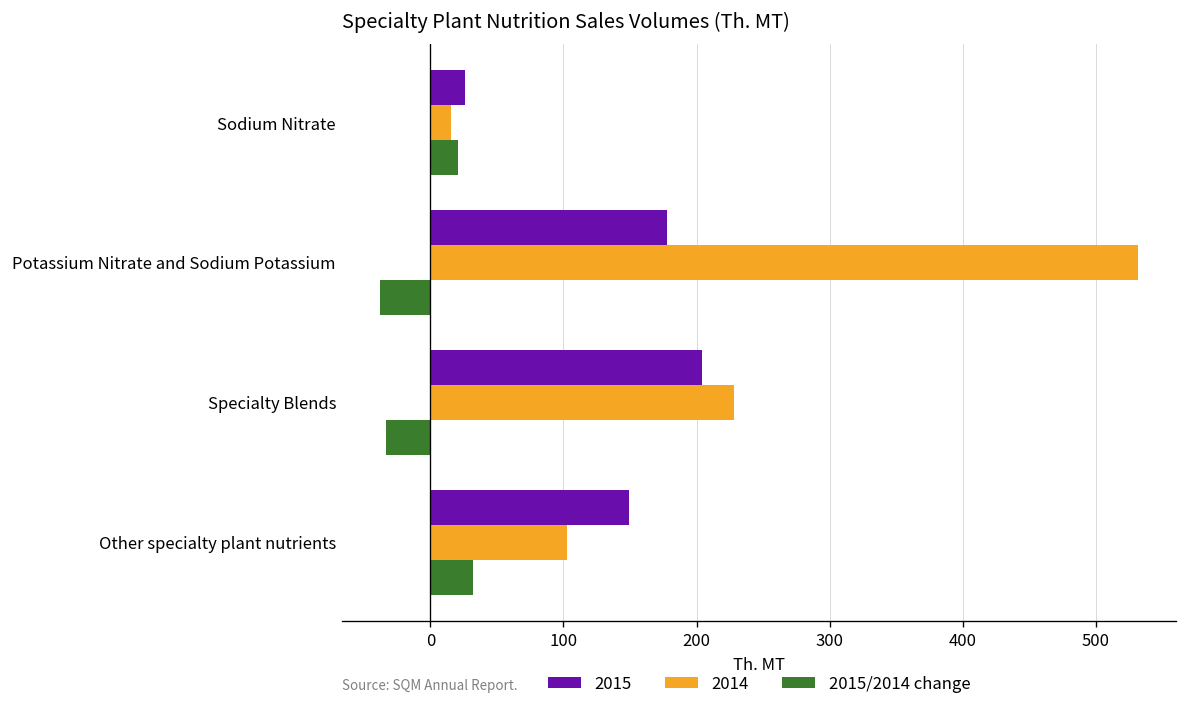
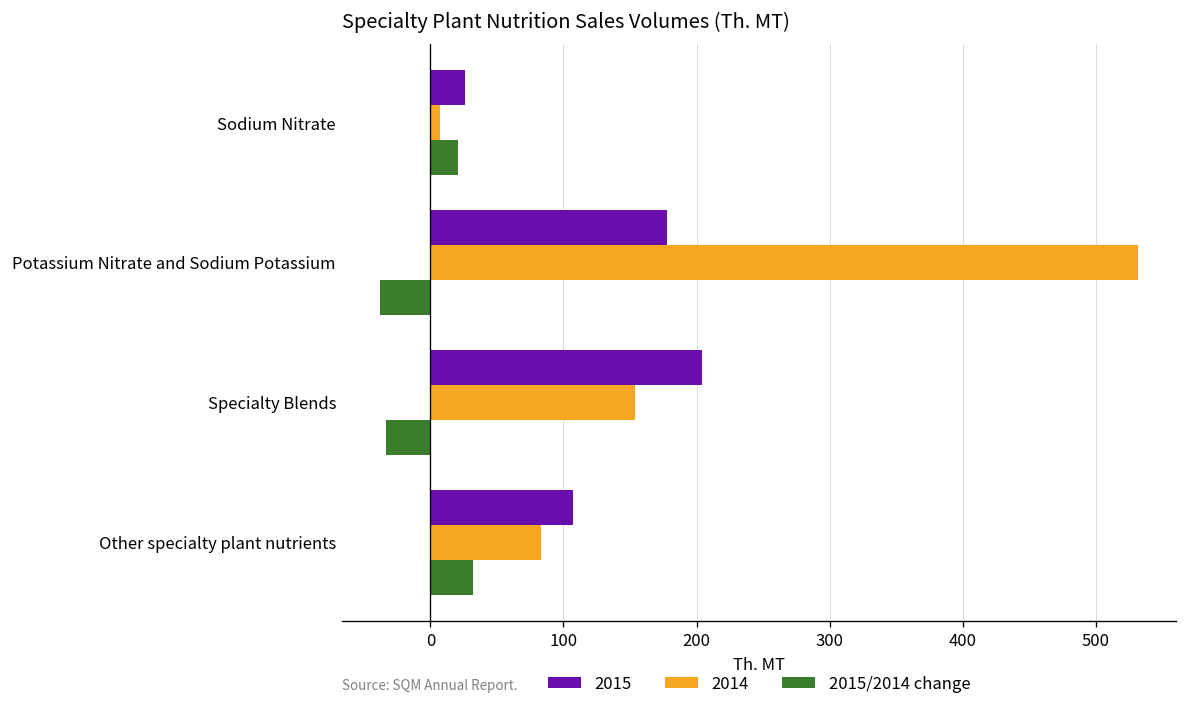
  {
    "2015": {
      "Sodium Nitrate": 26,
      "Potassium Nitrate and Sodium Potassium": 177,
      "Specialty Blends": 204,
-     "Other specialty plant nutrients": 149
+     "Other specialty plant nutrients": 108
    },
    "2014": {
-     "Sodium Nitrate": 16,
+     "Sodium Nitrate": 7,
      "Potassium Nitrate and Sodium Potassium": 532,
-     "Specialty Blends": 228,
-     "Other specialty plant nutrients": 103
+     "Specialty Blends": 154,
+     "Other specialty plant nutrients": 83
    },
    "2015/2014 change": {
      "Sodium Nitrate": 21,
      "Potassium Nitrate and Sodium Potassium": -38,
      "Specialty Blends": -33,
      "Other specialty plant nutrients": 32
    }
  }
